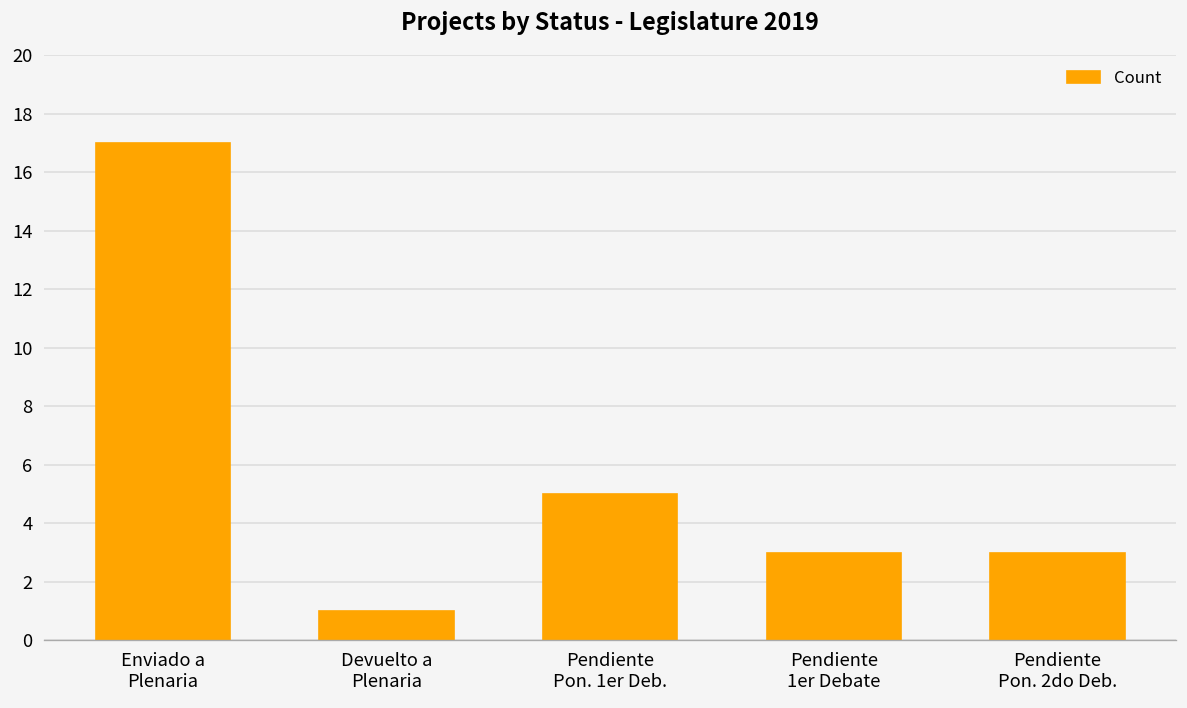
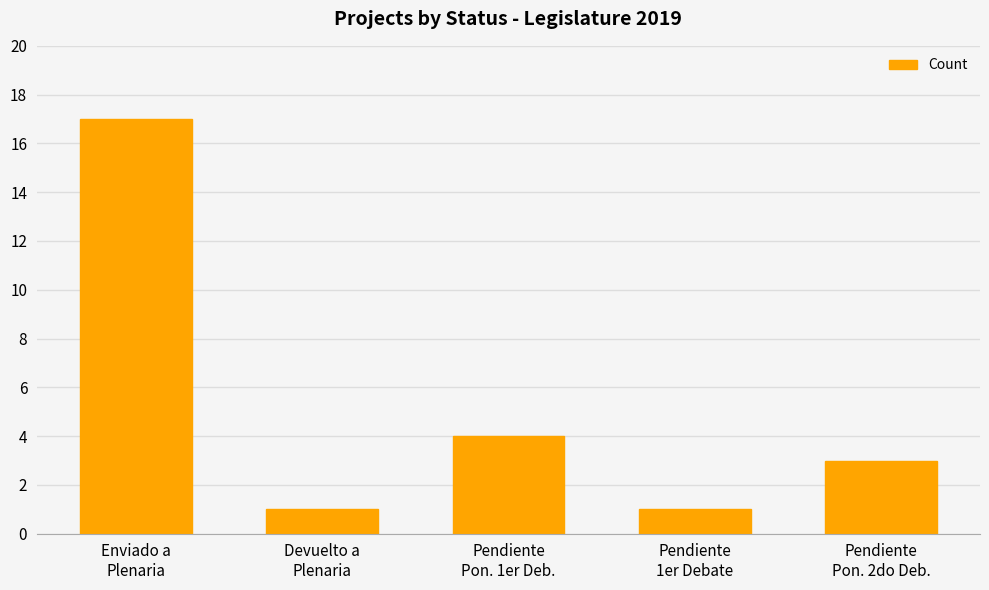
  {
    "Enviado a Plenaria": 17,
    "Devuelto a Plenaria": 1,
-   "Pendiente Pon. 1er Deb.": 5,
-   "Pendiente 1er Debate": 3,
+   "Pendiente Pon. 1er Deb.": 4,
+   "Pendiente 1er Debate": 1,
    "Pendiente Pon. 2do Deb.": 3
  }
